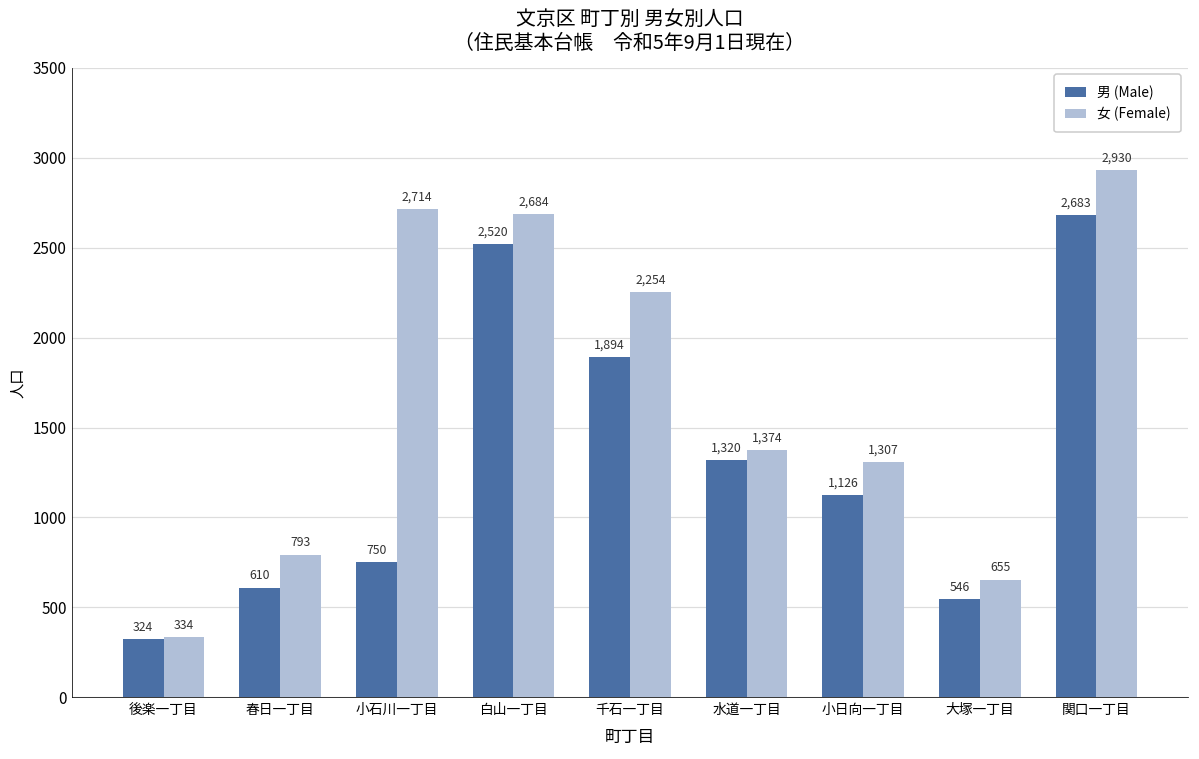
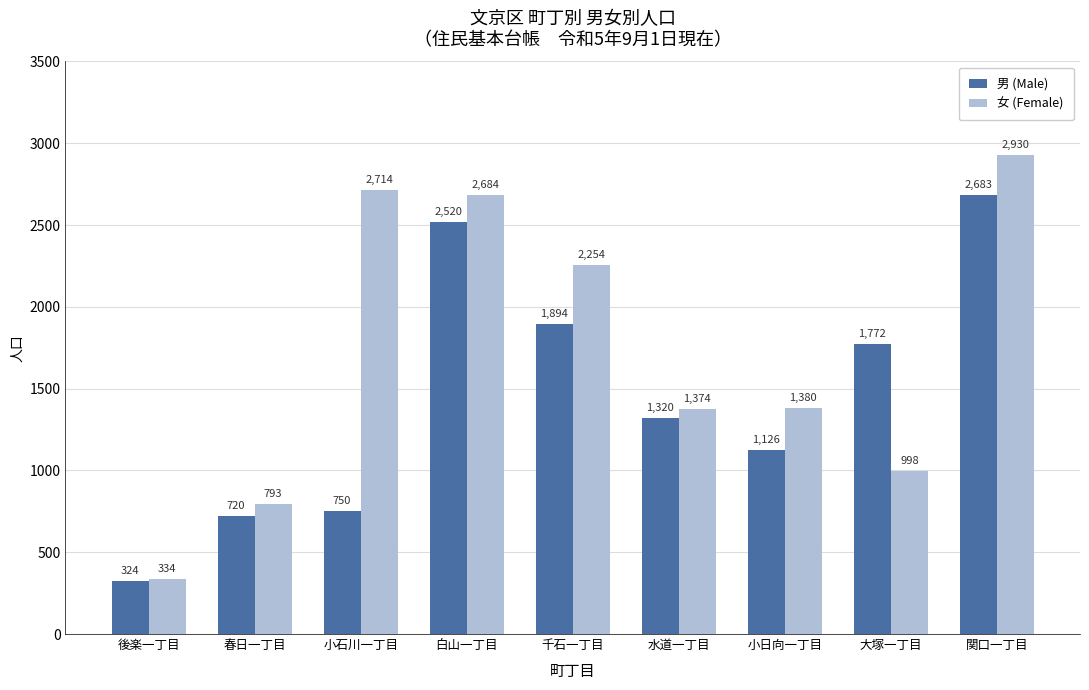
  {
    "男 (Male)": {
      "後楽一丁目": "324",
-     "春日一丁目": "610",
+     "春日一丁目": "720",
      "小石川一丁目": "750",
      "白山一丁目": "2,520",
      "千石一丁目": "1,894",
      "水道一丁目": "1,320",
      "小日向一丁目": "1,126",
-     "大塚一丁目": "546",
+     "大塚一丁目": "1,772",
      "関口一丁目": "2,683"
    },
    "女 (Female)": {
      "後楽一丁目": "334",
      "春日一丁目": "793",
      "小石川一丁目": "2,714",
      "白山一丁目": "2,684",
      "千石一丁目": "2,254",
      "水道一丁目": "1,374",
-     "小日向一丁目": "1,307",
-     "大塚一丁目": "655",
+     "小日向一丁目": "1,380",
+     "大塚一丁目": "998",
      "関口一丁目": "2,930"
    }
  }
